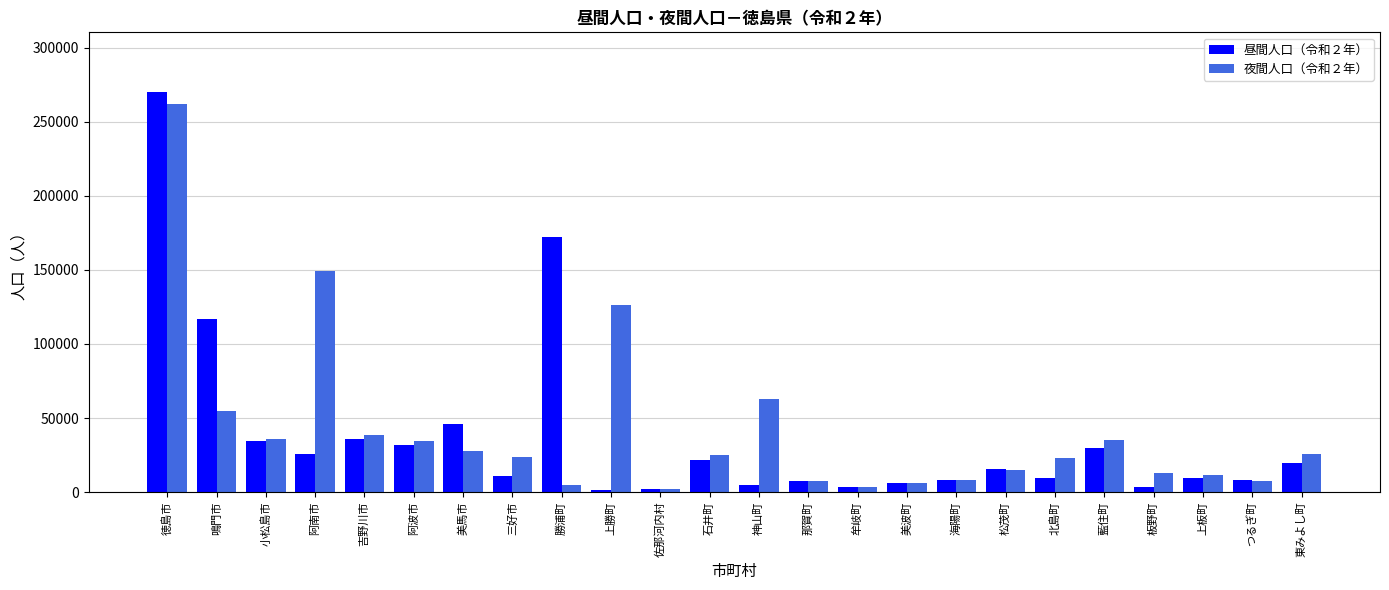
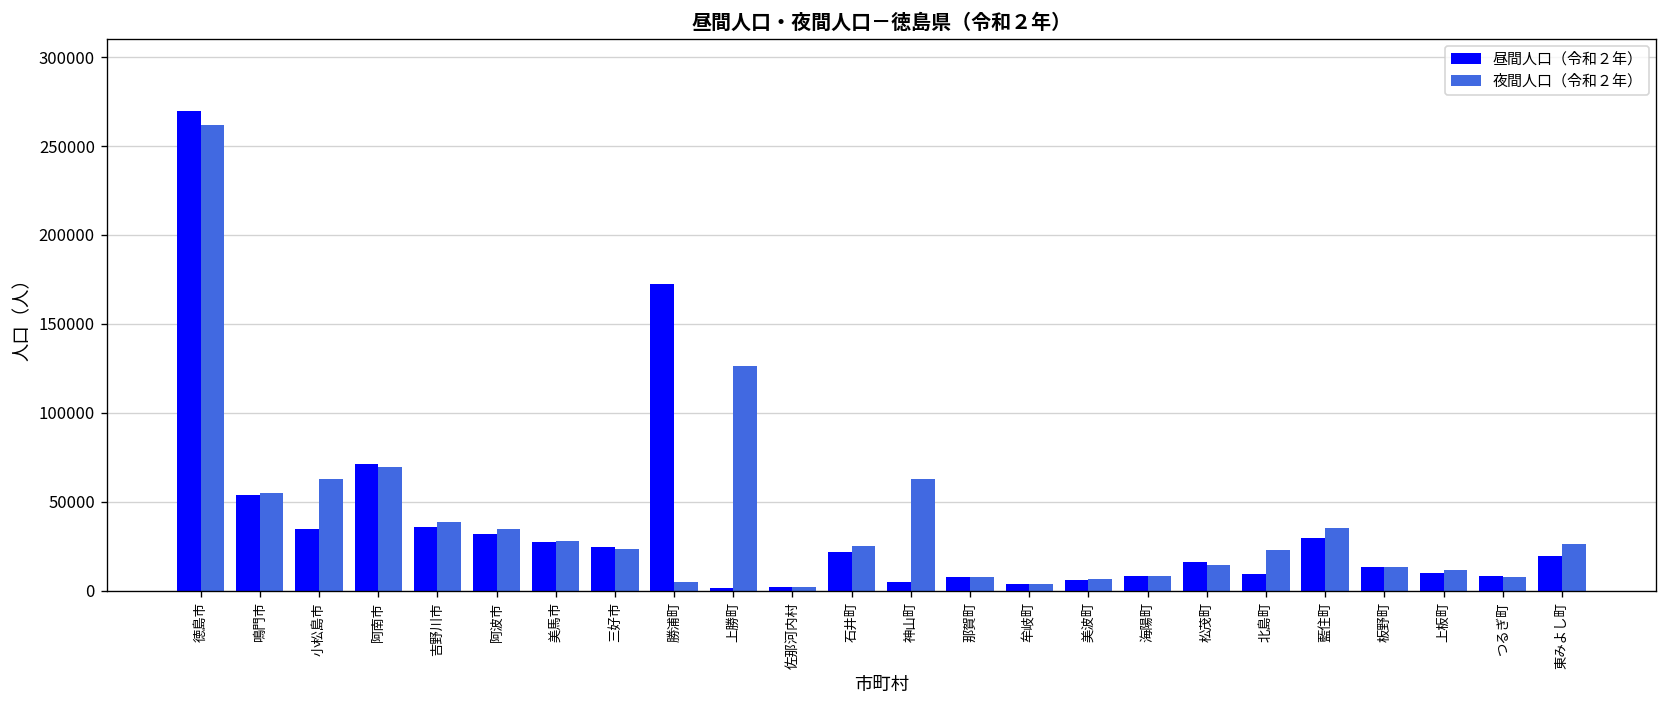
  {
    "昼間人口（令和２年）": {
      "徳島市": 270000,
-     "鳴門市": 117000,
+     "鳴門市": 54000,
      "小松島市": 35000,
-     "阿南市": 26000,
+     "阿南市": 71000,
      "吉野川市": 36000,
      "阿波市": 32000,
-     "美馬市": 46000,
-     "三好市": 11000,
+     "美馬市": 27000,
+     "三好市": 25000,
      "勝浦町": 173000,
      "佐那河内村": 2000,
      "石井町": 21000,
      "神山町": 5000,
      "那賀町": 8000,
      "牟岐町": 4000,
      "美波町": 6000,
      "海陽町": 8000,
      "松茂町": 16000,
      "北島町": 9000,
      "藍住町": 30000,
-     "板野町": 3000,
+     "板野町": 13000,
      "上板町": 10000,
      "つるぎ町": 8000,
      "東みよし町": 19000
    },
    "夜間人口（令和２年）": {
      "徳島市": 262000,
      "鳴門市": 55000,
-     "小松島市": 36000,
-     "阿南市": 149000,
+     "小松島市": 63000,
+     "阿南市": 69000,
      "吉野川市": 39000,
      "阿波市": 35000,
      "美馬市": 28000,
      "三好市": 24000,
      "勝浦町": 5000,
      "上勝町": 126000,
      "佐那河内村": 2000,
      "石井町": 25000,
      "神山町": 63000,
      "那賀町": 7000,
      "牟岐町": 4000,
      "美波町": 6000,
      "海陽町": 8000,
      "松茂町": 15000,
      "北島町": 23000,
      "藍住町": 35000,
      "板野町": 13000,
      "上板町": 11000,
      "つるぎ町": 8000,
      "東みよし町": 26000
    }
  }
